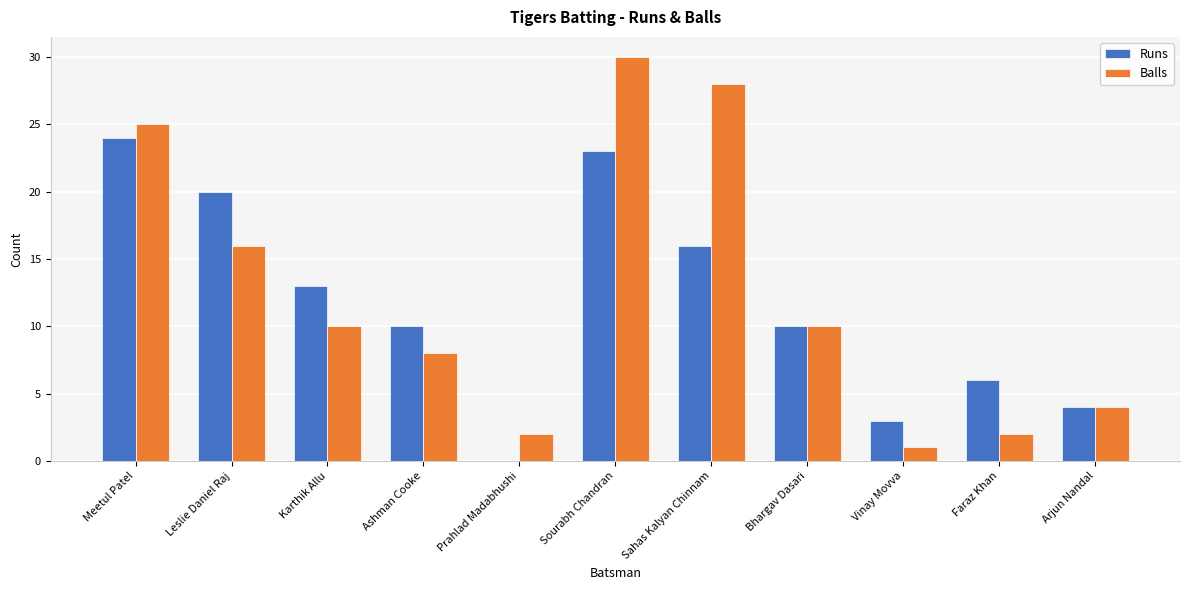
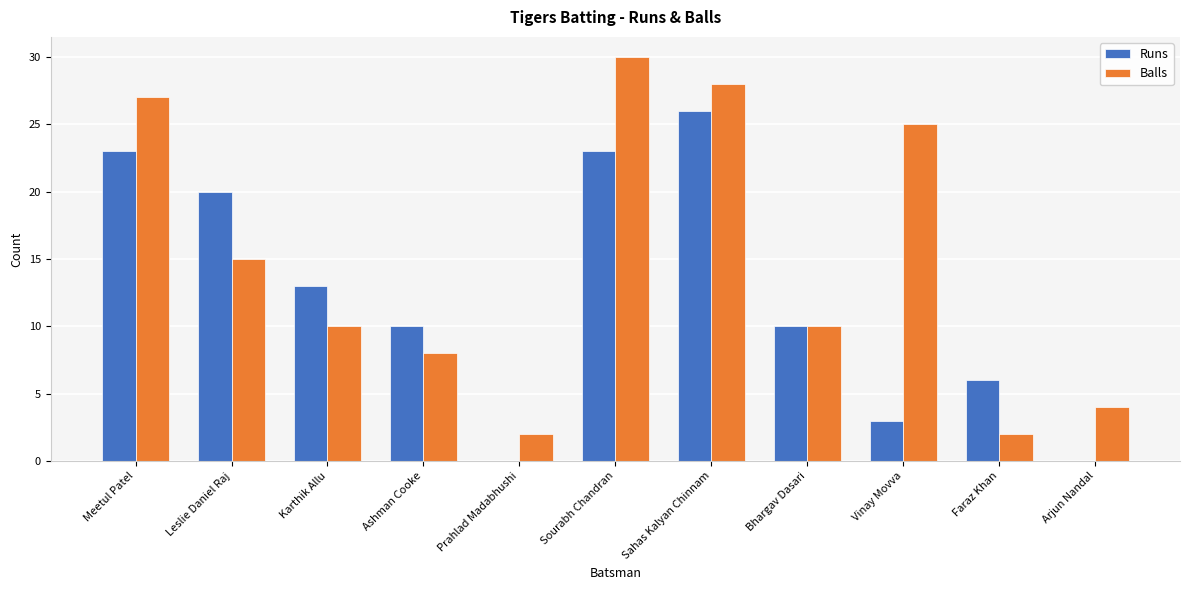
  {
    "Runs": {
-     "Meetul Patel": 24,
+     "Meetul Patel": 23,
      "Leslie Daniel Raj": 20,
      "Karthik Allu": 13,
      "Ashman Cooke": 10,
      "Prahlad Madabhushi": 0,
      "Sourabh Chandran": 23,
-     "Sahas Kalyan Chinnam": 16,
+     "Sahas Kalyan Chinnam": 26,
      "Bhargav Dasari": 10,
      "Vinay Movva": 3,
      "Faraz Khan": 6,
-     "Arjun Nandal": 4
+     "Arjun Nandal": 0
    },
    "Balls": {
-     "Meetul Patel": 25,
-     "Leslie Daniel Raj": 16,
+     "Meetul Patel": 27,
+     "Leslie Daniel Raj": 15,
      "Karthik Allu": 10,
      "Ashman Cooke": 8,
      "Prahlad Madabhushi": 2,
      "Sourabh Chandran": 30,
      "Sahas Kalyan Chinnam": 28,
      "Bhargav Dasari": 10,
-     "Vinay Movva": 1,
+     "Vinay Movva": 25,
      "Faraz Khan": 2,
      "Arjun Nandal": 4
    }
  }
